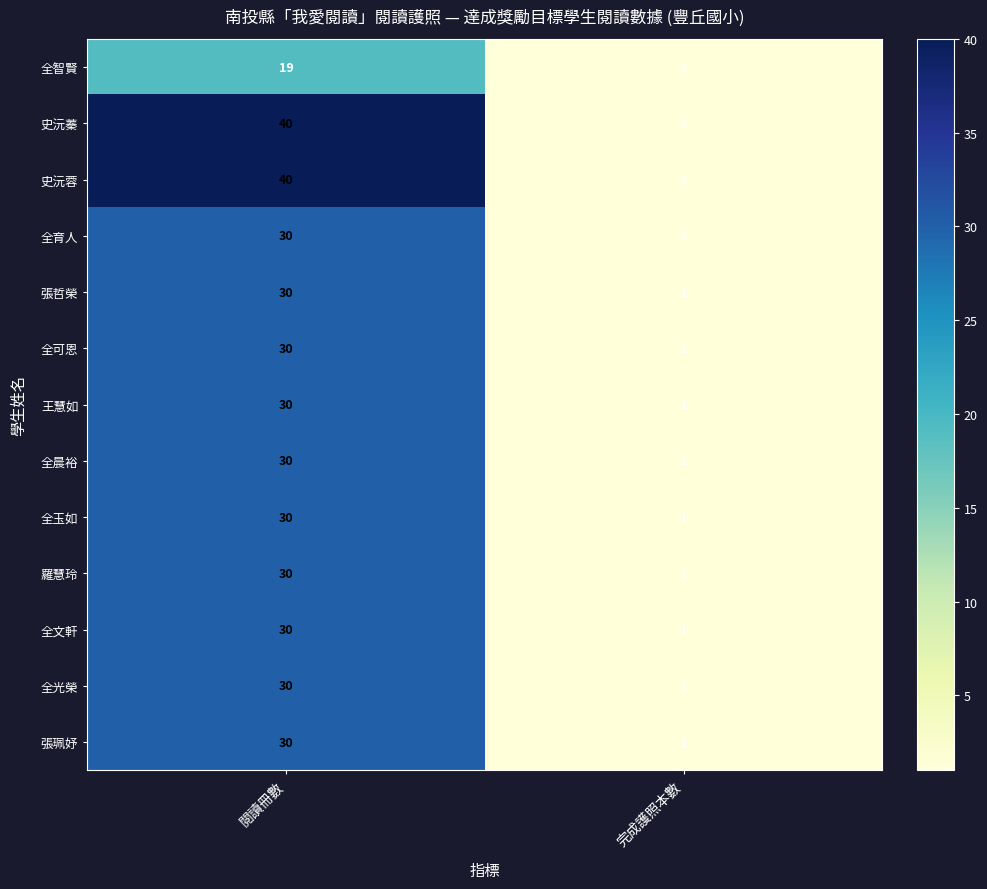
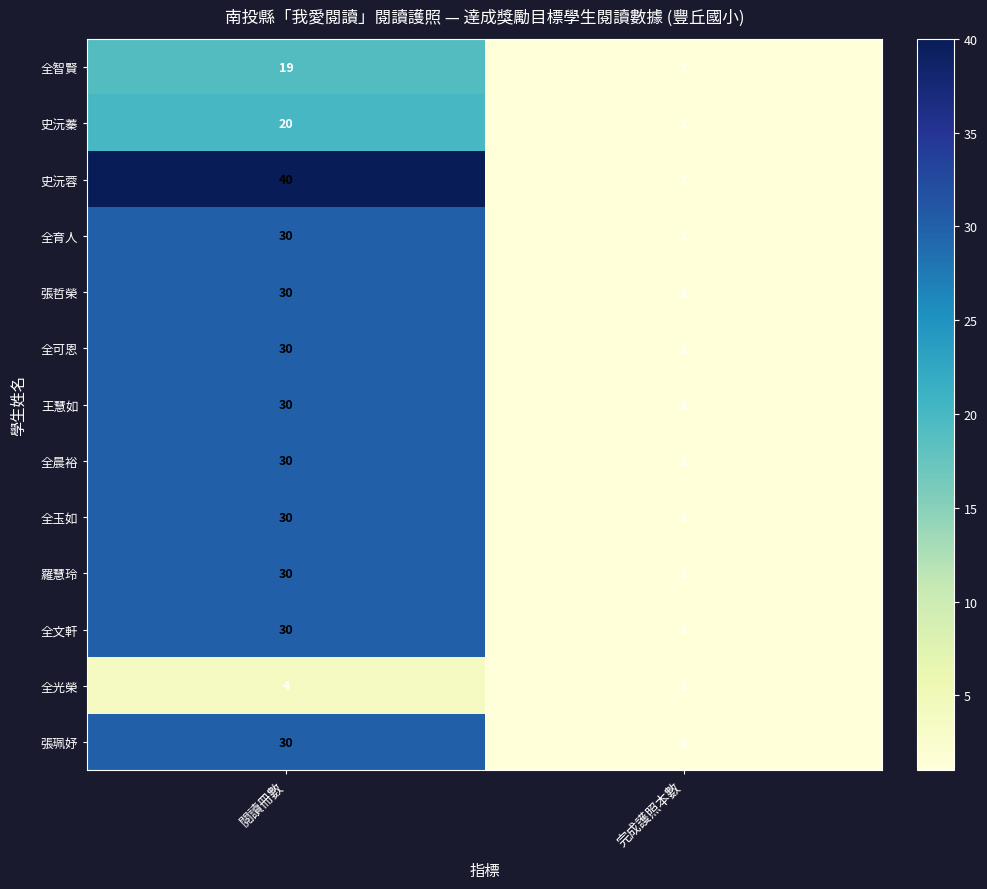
  {
    "全智賢": {
      "閱讀冊數": 19
    },
    "史沅蓁": {
-     "閱讀冊數": 40
+     "閱讀冊數": 20
    },
    "史沅蓉": {
      "閱讀冊數": 40
    },
    "全育人": {
      "閱讀冊數": 30
    },
    "張哲榮": {
      "閱讀冊數": 30
    },
    "全可恩": {
      "閱讀冊數": 30
    },
    "王慧如": {
      "閱讀冊數": 30
    },
    "全晨裕": {
      "閱讀冊數": 30
    },
    "全玉如": {
      "閱讀冊數": 30
    },
    "羅慧玲": {
      "閱讀冊數": 30
    },
    "全文軒": {
      "閱讀冊數": 30
    },
    "全光榮": {
-     "閱讀冊數": 30
+     "閱讀冊數": 4
    },
    "張珮妤": {
      "閱讀冊數": 30
    }
  }
